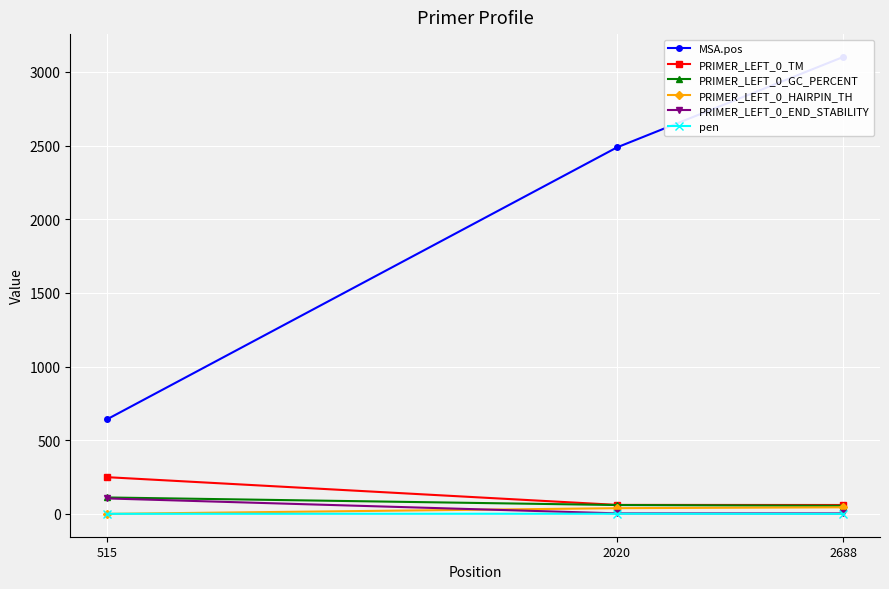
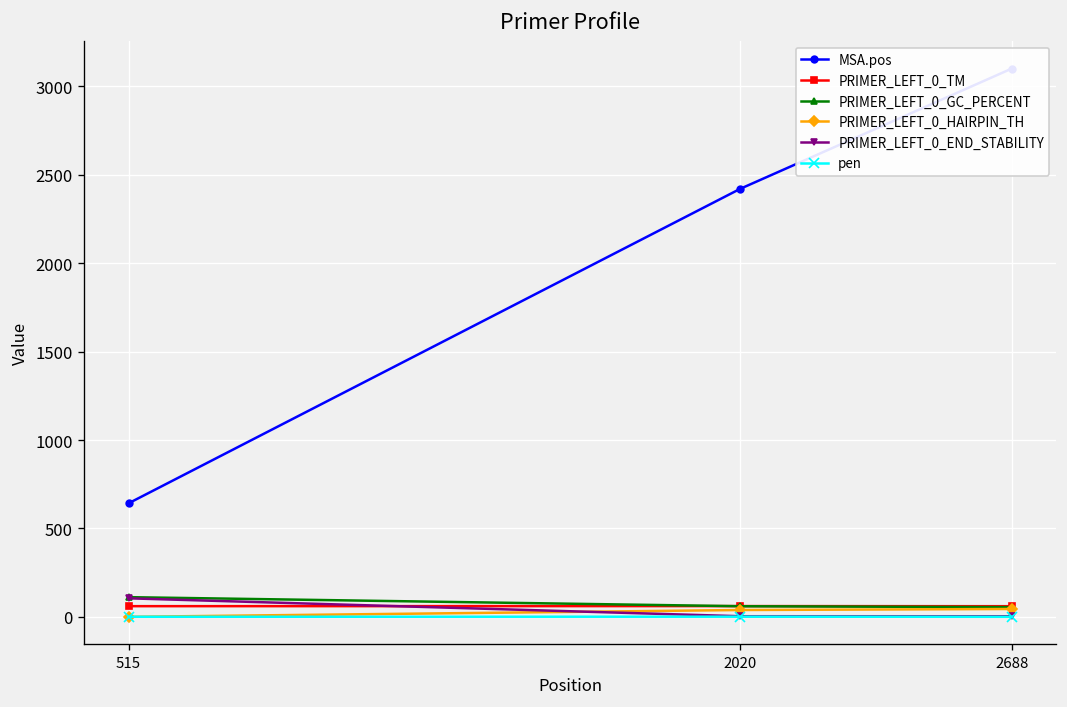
  {
    "MSA.pos": {
      "515": 640,
-     "2020": 2490
+     "2020": 2420
    },
    "PRIMER_LEFT_0_TM": {
-     "515": 250
+     "515": 60
    },
    "PRIMER_LEFT_0_HAIRPIN_TH": {
      "2020": 40
    }
  }
